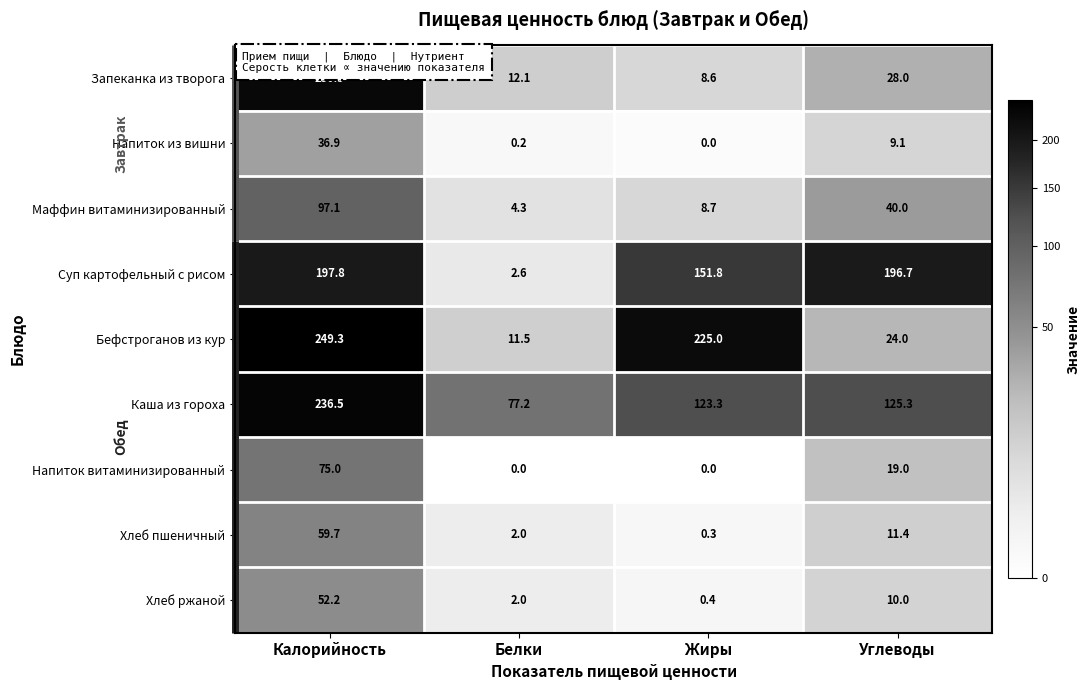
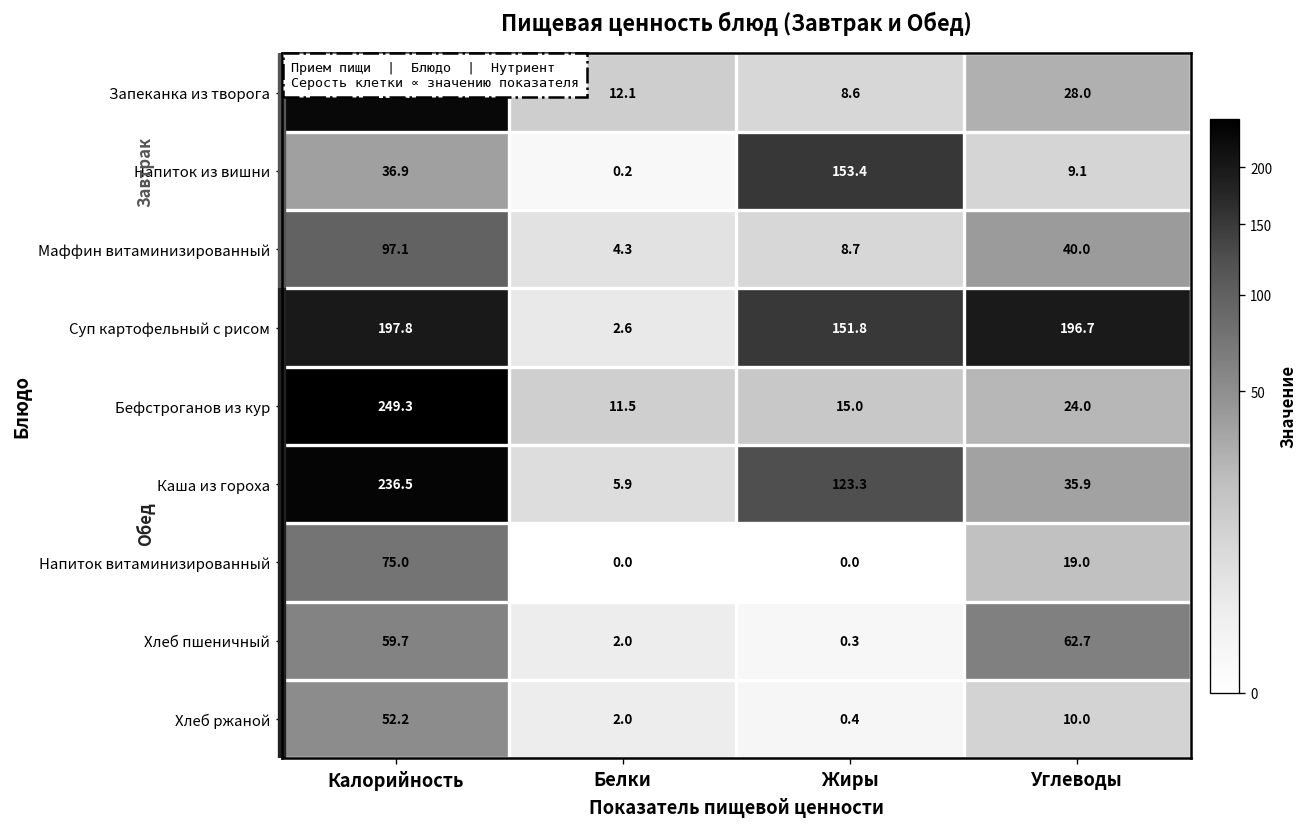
  {
    "Запеканка из творога": {
      "Белки": 12.1,
      "Жиры": 8.6,
      "Углеводы": 28.0
    },
    "Напиток из вишни": {
      "Калорийность": 36.9,
      "Белки": 0.2,
-     "Жиры": 0.0,
+     "Жиры": 153.4,
      "Углеводы": 9.1
    },
    "Маффин витаминизированный": {
      "Калорийность": 97.1,
      "Белки": 4.3,
      "Жиры": 8.7,
      "Углеводы": 40.0
    },
    "Суп картофельный с рисом": {
      "Калорийность": 197.8,
      "Белки": 2.6,
      "Жиры": 151.8,
      "Углеводы": 196.7
    },
    "Бефстроганов из кур": {
      "Калорийность": 249.3,
      "Белки": 11.5,
-     "Жиры": 225.0,
+     "Жиры": 15.0,
      "Углеводы": 24.0
    },
    "Каша из гороха": {
      "Калорийность": 236.5,
-     "Белки": 77.2,
+     "Белки": 5.9,
      "Жиры": 123.3,
-     "Углеводы": 125.3
+     "Углеводы": 35.9
    },
    "Напиток витаминизированный": {
      "Калорийность": 75.0,
      "Белки": 0.0,
      "Жиры": 0.0,
      "Углеводы": 19.0
    },
    "Хлеб пшеничный": {
      "Калорийность": 59.7,
      "Белки": 2.0,
      "Жиры": 0.3,
-     "Углеводы": 11.4
+     "Углеводы": 62.7
    },
    "Хлеб ржаной": {
      "Калорийность": 52.2,
      "Белки": 2.0,
      "Жиры": 0.4,
      "Углеводы": 10.0
    }
  }
